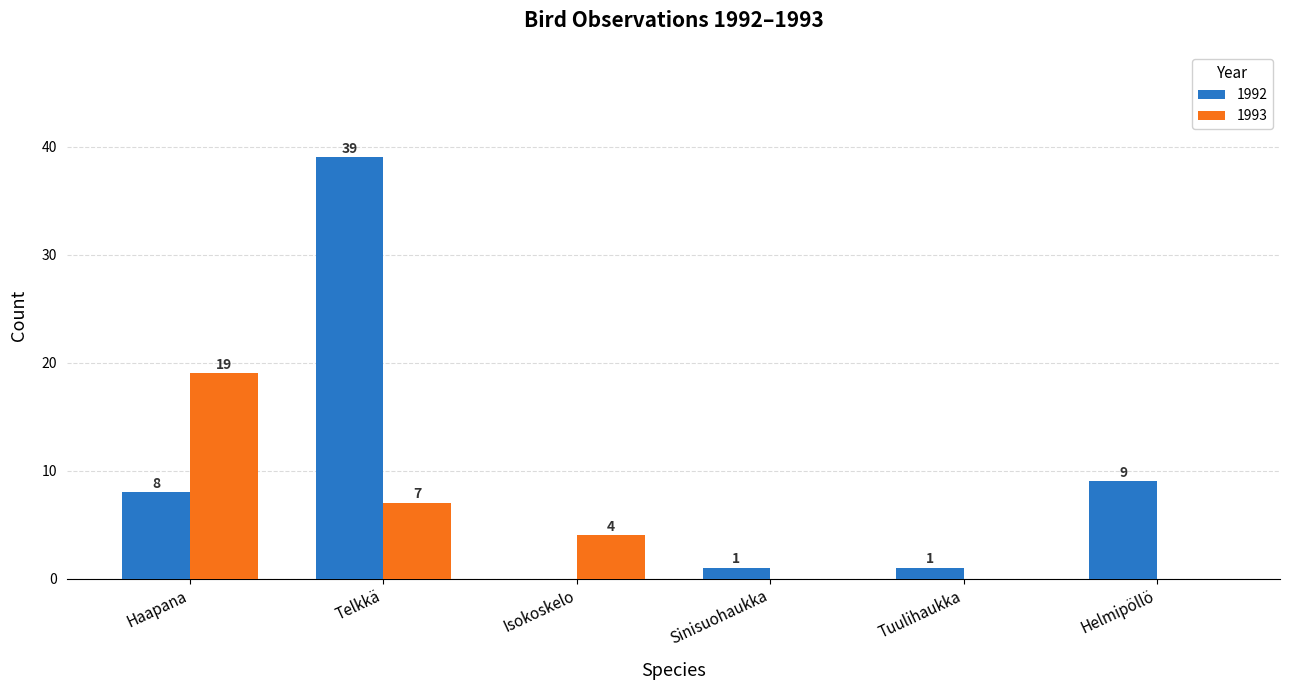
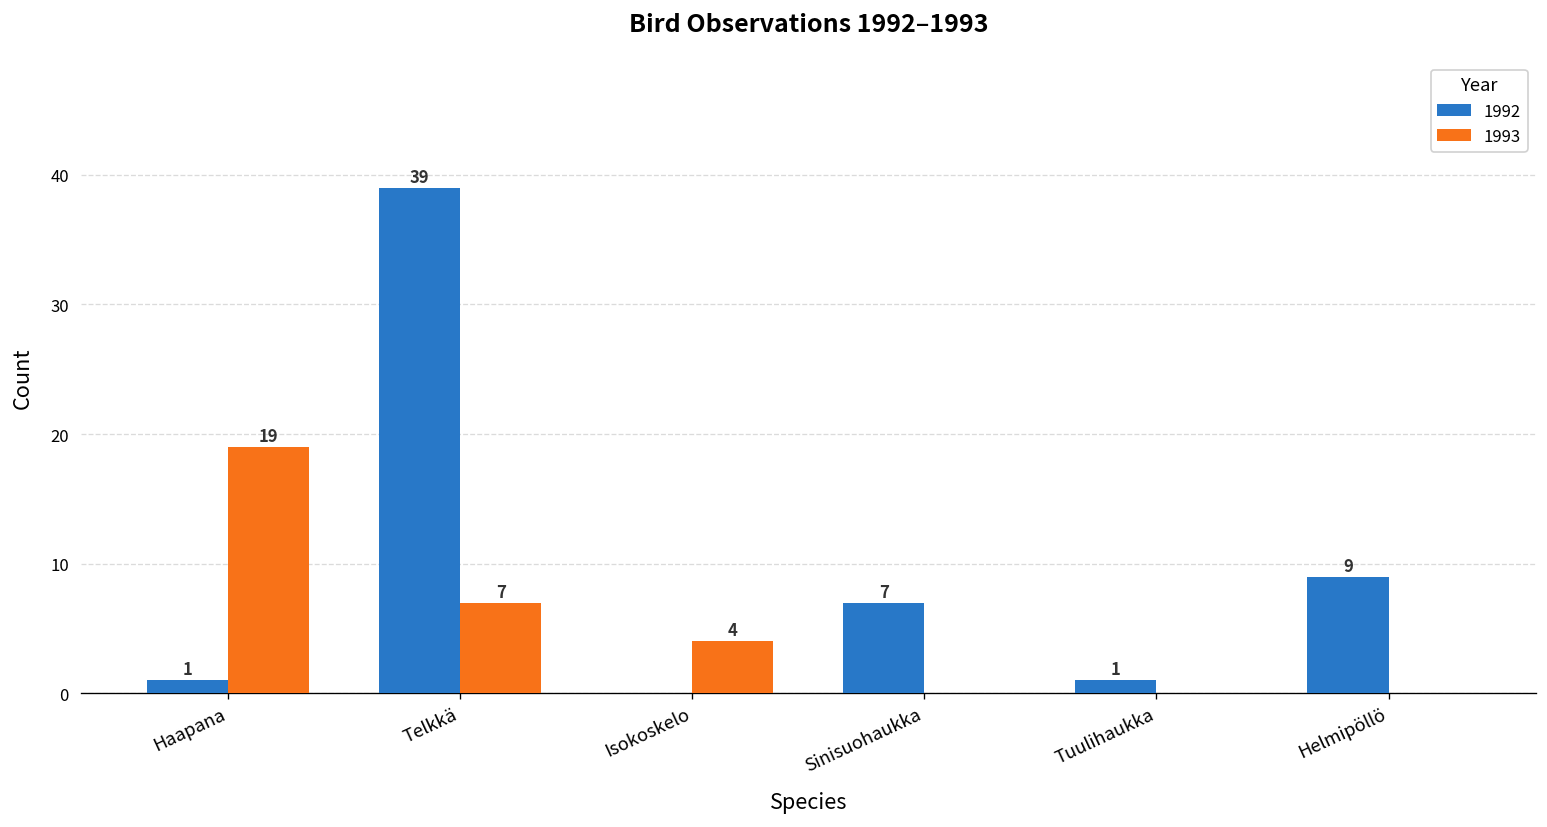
  {
    "1992": {
-     "Haapana": 8,
+     "Haapana": 1,
      "Telkkä": 39,
-     "Sinisuohaukka": 1,
+     "Sinisuohaukka": 7,
      "Tuulihaukka": 1,
      "Helmipöllö": 9
    },
    "1993": {
      "Haapana": 19,
      "Telkkä": 7,
      "Isokoskelo": 4
    }
  }
